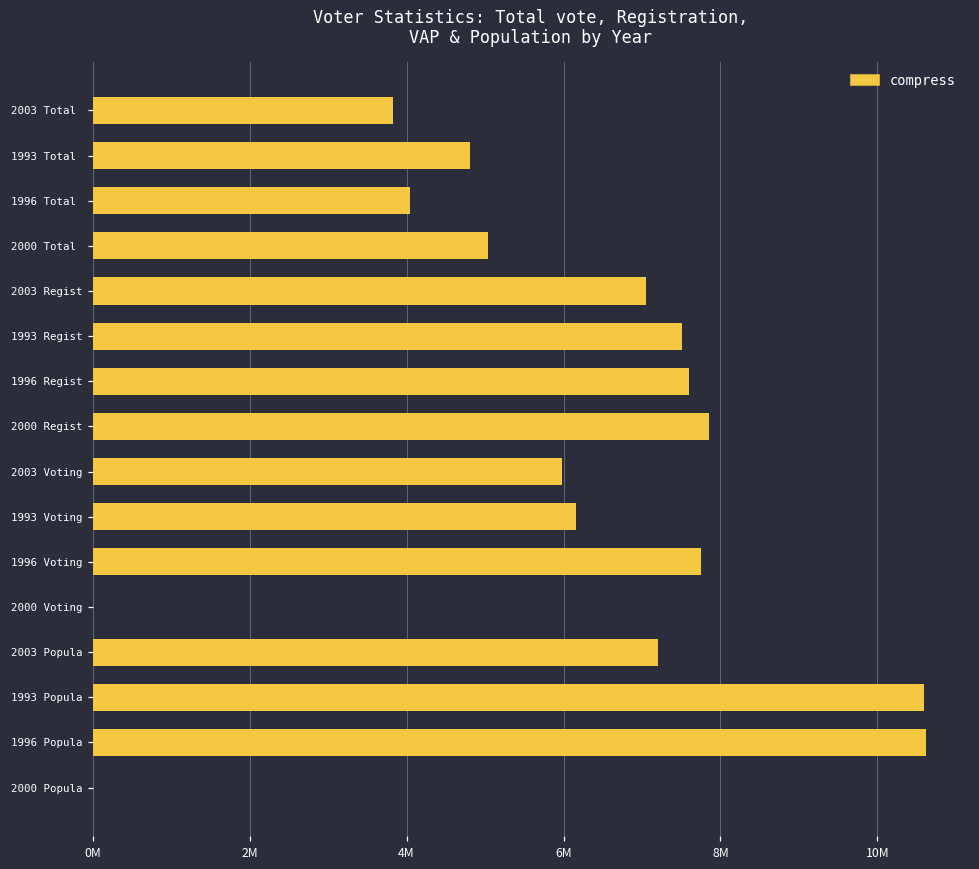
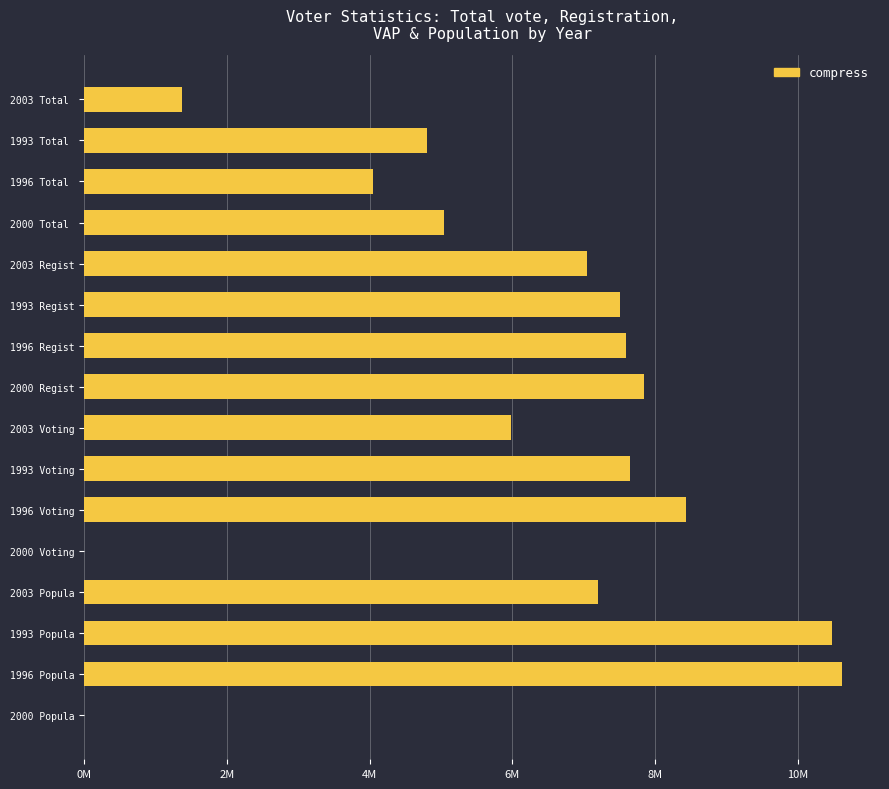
  {
-   "2003 Total": 3800000,
+   "2003 Total": 1400000,
    "1993 Total": 4800000,
    "1996 Total": 4000000,
    "2000 Total": 5000000,
    "2003 Regist": 7000000,
    "1993 Regist": 7500000,
    "1996 Regist": 7600000,
    "2000 Regist": 7800000,
    "2003 Voting": 6000000,
-   "1993 Voting": 6200000,
-   "1996 Voting": 7800000,
+   "1993 Voting": 7700000,
+   "1996 Voting": 8400000,
    "2000 Voting": 0,
    "2003 Popula": 7200000,
-   "1993 Popula": 10600000,
+   "1993 Popula": 10500000,
    "1996 Popula": 10600000,
    "2000 Popula": 0
  }
